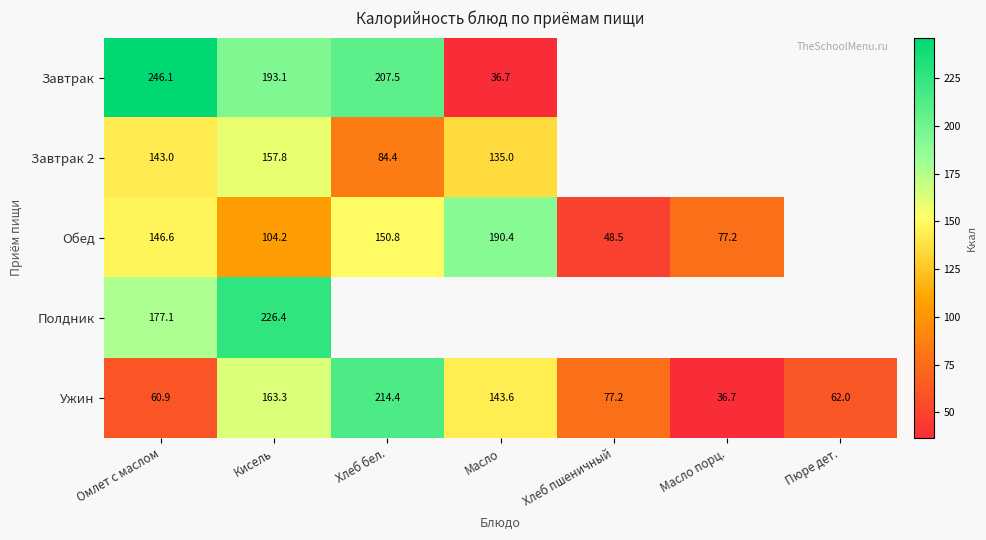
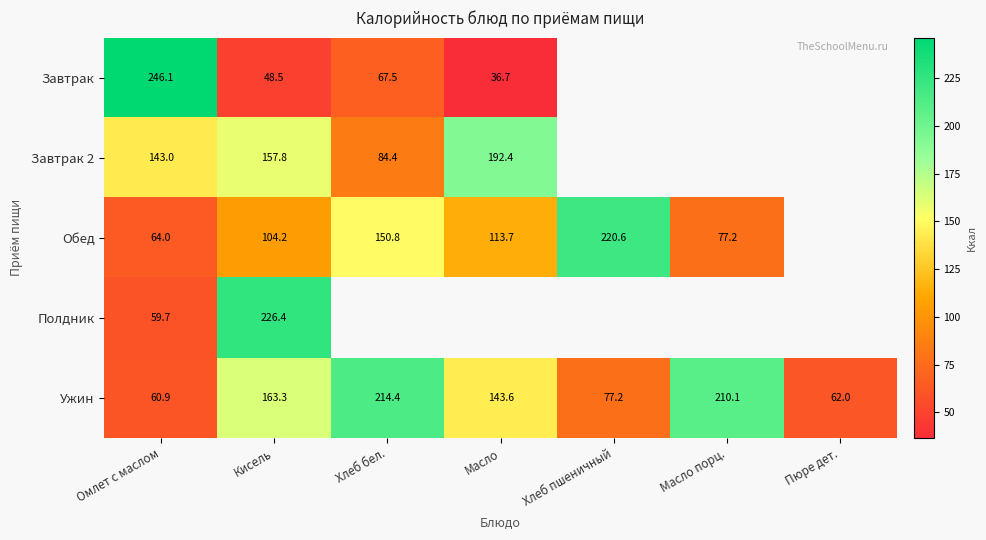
  {
    "Завтрак": {
      "Омлет с маслом": 246.1,
-     "Кисель": 193.1,
-     "Хлеб бел.": 207.5,
+     "Кисель": 48.5,
+     "Хлеб бел.": 67.5,
      "Масло": 36.7
    },
    "Завтрак 2": {
      "Омлет с маслом": 143.0,
      "Кисель": 157.8,
      "Хлеб бел.": 84.4,
-     "Масло": 135.0
+     "Масло": 192.4
    },
    "Обед": {
-     "Омлет с маслом": 146.6,
+     "Омлет с маслом": 64.0,
      "Кисель": 104.2,
      "Хлеб бел.": 150.8,
-     "Масло": 190.4,
-     "Хлеб пшеничный": 48.5,
+     "Масло": 113.7,
+     "Хлеб пшеничный": 220.6,
      "Масло порц.": 77.2
    },
    "Полдник": {
-     "Омлет с маслом": 177.1,
+     "Омлет с маслом": 59.7,
      "Кисель": 226.4
    },
    "Ужин": {
      "Омлет с маслом": 60.9,
      "Кисель": 163.3,
      "Хлеб бел.": 214.4,
      "Масло": 143.6,
      "Хлеб пшеничный": 77.2,
-     "Масло порц.": 36.7,
+     "Масло порц.": 210.1,
      "Пюре дет.": 62.0
    }
  }
